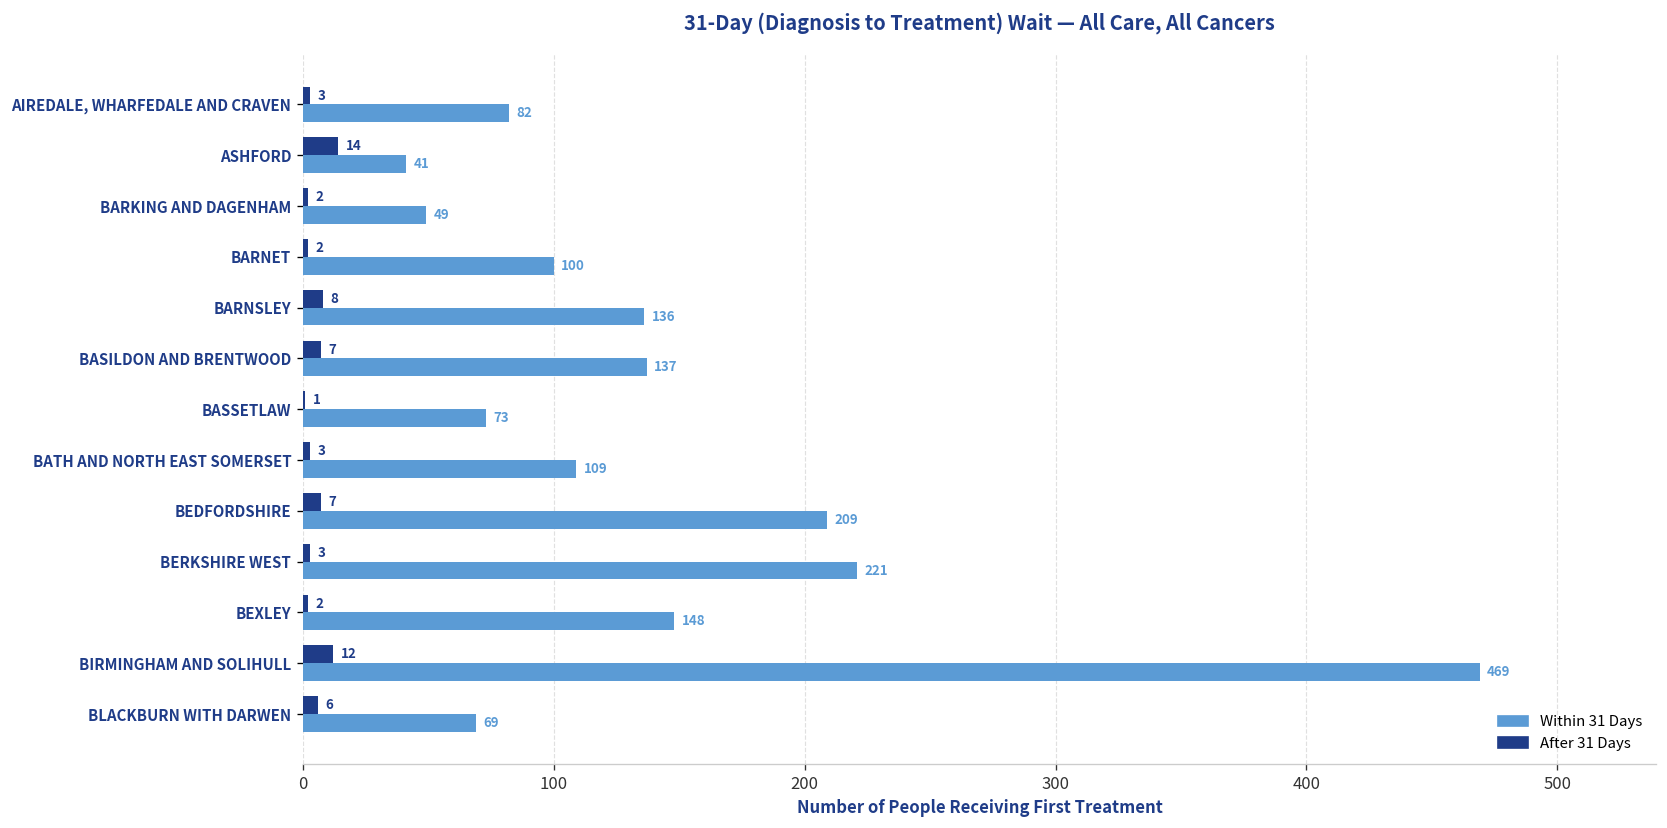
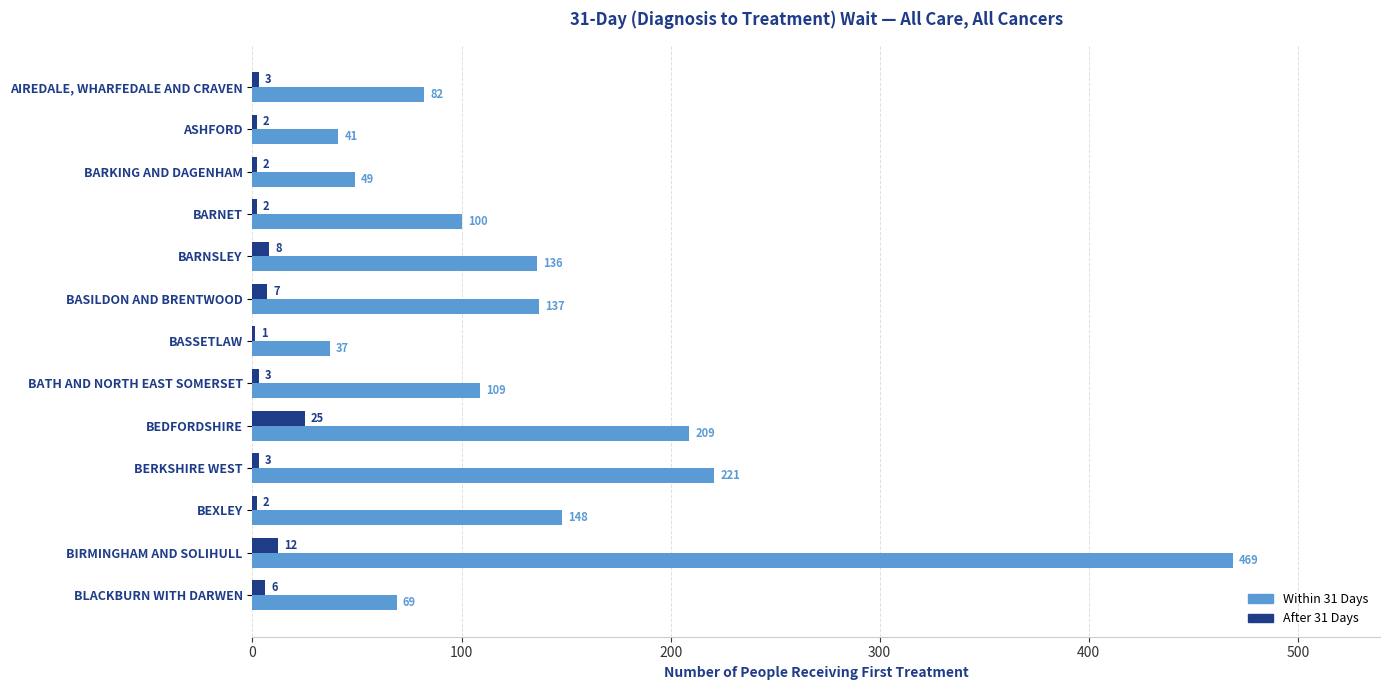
  {
    "Within 31 Days": {
      "AIREDALE, WHARFEDALE AND CRAVEN": 82,
      "ASHFORD": 41,
      "BARKING AND DAGENHAM": 49,
      "BARNET": 100,
      "BARNSLEY": 136,
      "BASILDON AND BRENTWOOD": 137,
-     "BASSETLAW": 73,
+     "BASSETLAW": 37,
      "BATH AND NORTH EAST SOMERSET": 109,
      "BEDFORDSHIRE": 209,
      "BERKSHIRE WEST": 221,
      "BEXLEY": 148,
      "BIRMINGHAM AND SOLIHULL": 469,
      "BLACKBURN WITH DARWEN": 69
    },
    "After 31 Days": {
      "AIREDALE, WHARFEDALE AND CRAVEN": 3,
-     "ASHFORD": 14,
+     "ASHFORD": 2,
      "BARKING AND DAGENHAM": 2,
      "BARNET": 2,
      "BARNSLEY": 8,
      "BASILDON AND BRENTWOOD": 7,
      "BASSETLAW": 1,
      "BATH AND NORTH EAST SOMERSET": 3,
-     "BEDFORDSHIRE": 7,
+     "BEDFORDSHIRE": 25,
      "BERKSHIRE WEST": 3,
      "BEXLEY": 2,
      "BIRMINGHAM AND SOLIHULL": 12,
      "BLACKBURN WITH DARWEN": 6
    }
  }
